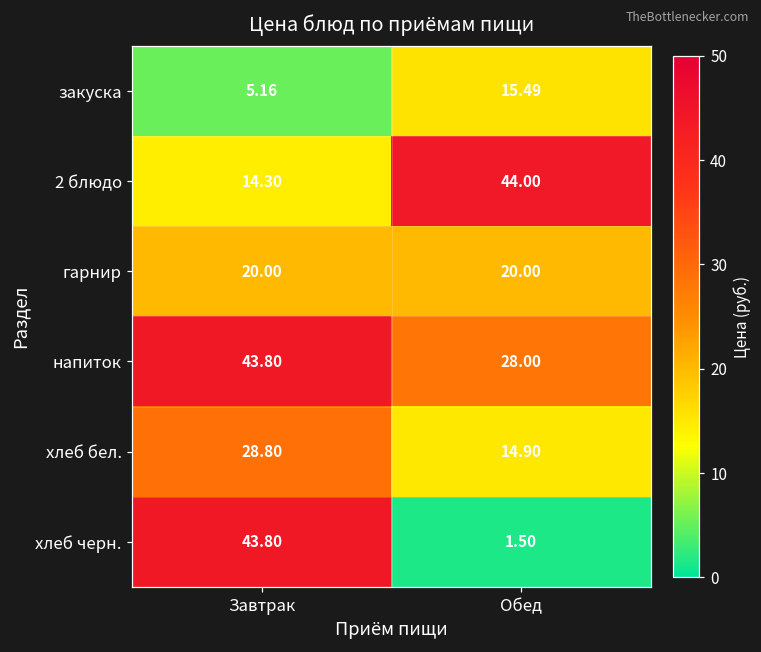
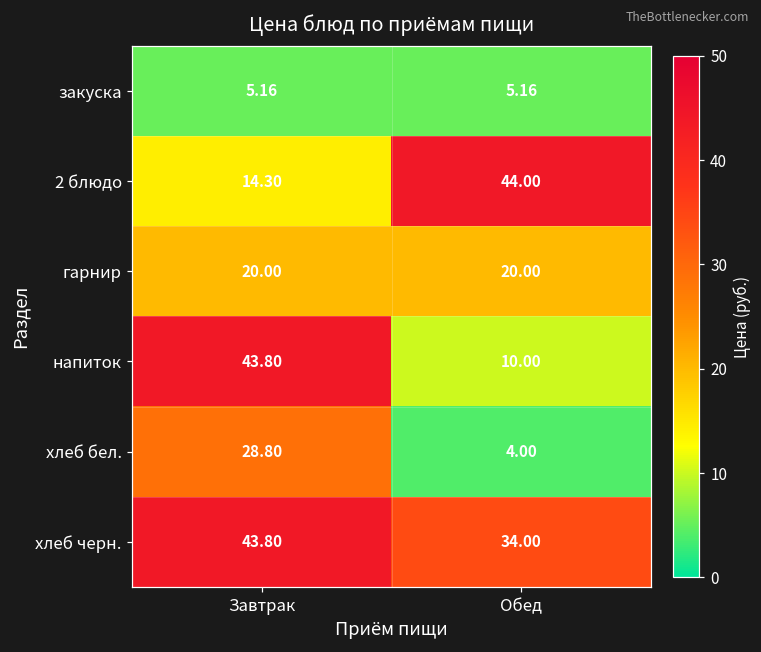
  {
    "закуска": {
      "Завтрак": 5.16,
-     "Обед": 15.49
+     "Обед": 5.16
    },
    "2 блюдо": {
      "Завтрак": 14.30,
      "Обед": 44.00
    },
    "гарнир": {
      "Завтрак": 20.00,
      "Обед": 20.00
    },
    "напиток": {
      "Завтрак": 43.80,
-     "Обед": 28.00
+     "Обед": 10.00
    },
    "хлеб бел.": {
      "Завтрак": 28.80,
-     "Обед": 14.90
+     "Обед": 4.00
    },
    "хлеб черн.": {
      "Завтрак": 43.80,
-     "Обед": 1.50
+     "Обед": 34.00
    }
  }
